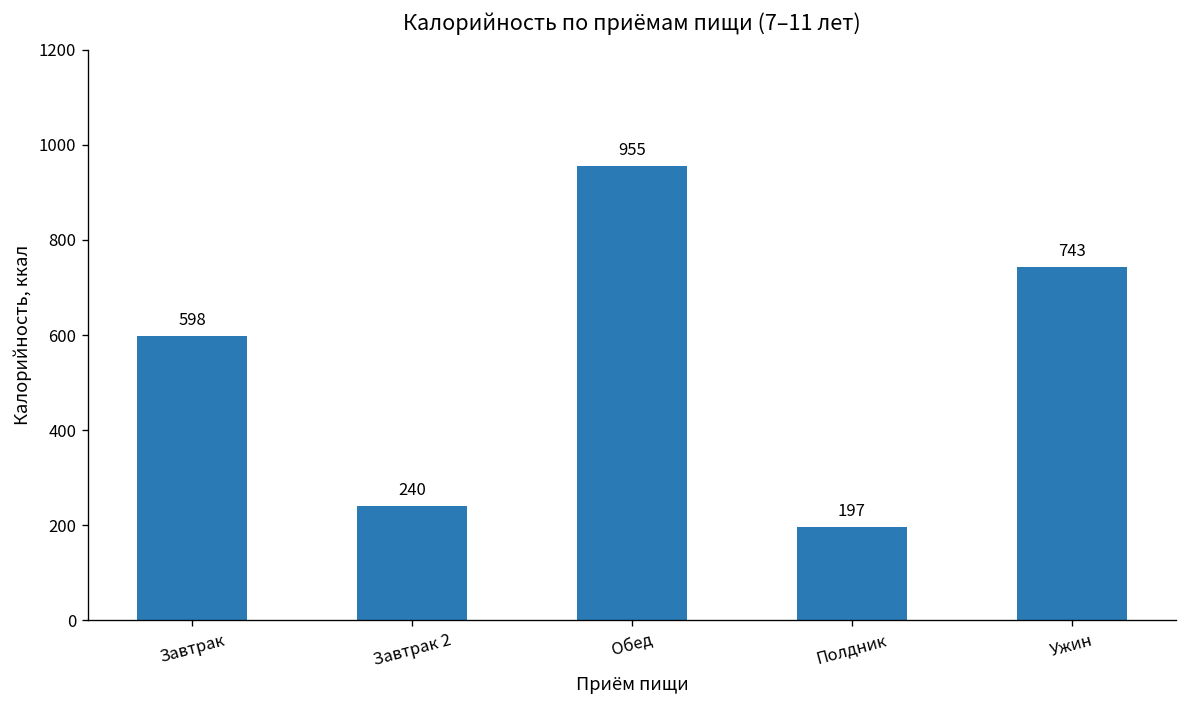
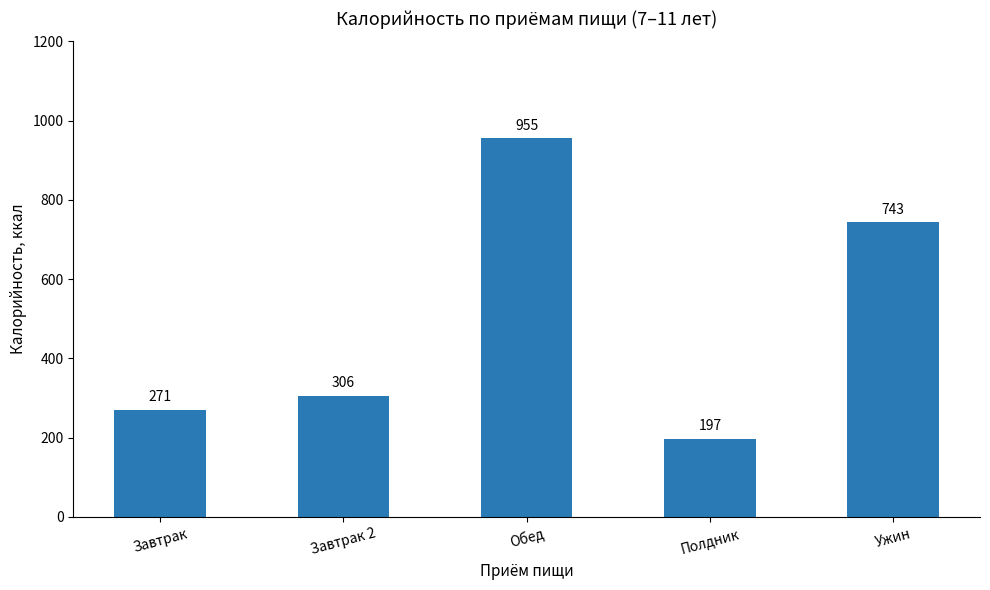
  {
-   "Завтрак": 598,
-   "Завтрак 2": 240,
+   "Завтрак": 271,
+   "Завтрак 2": 306,
    "Обед": 955,
    "Полдник": 197,
    "Ужин": 743
  }
